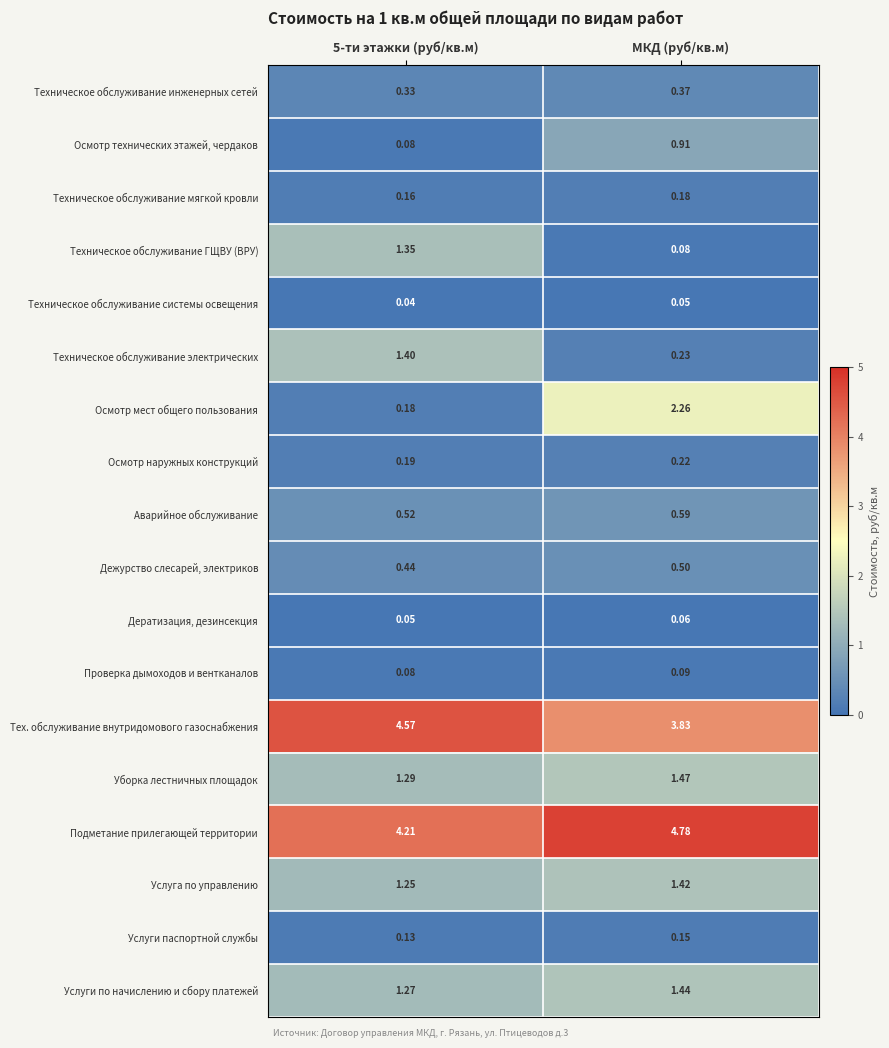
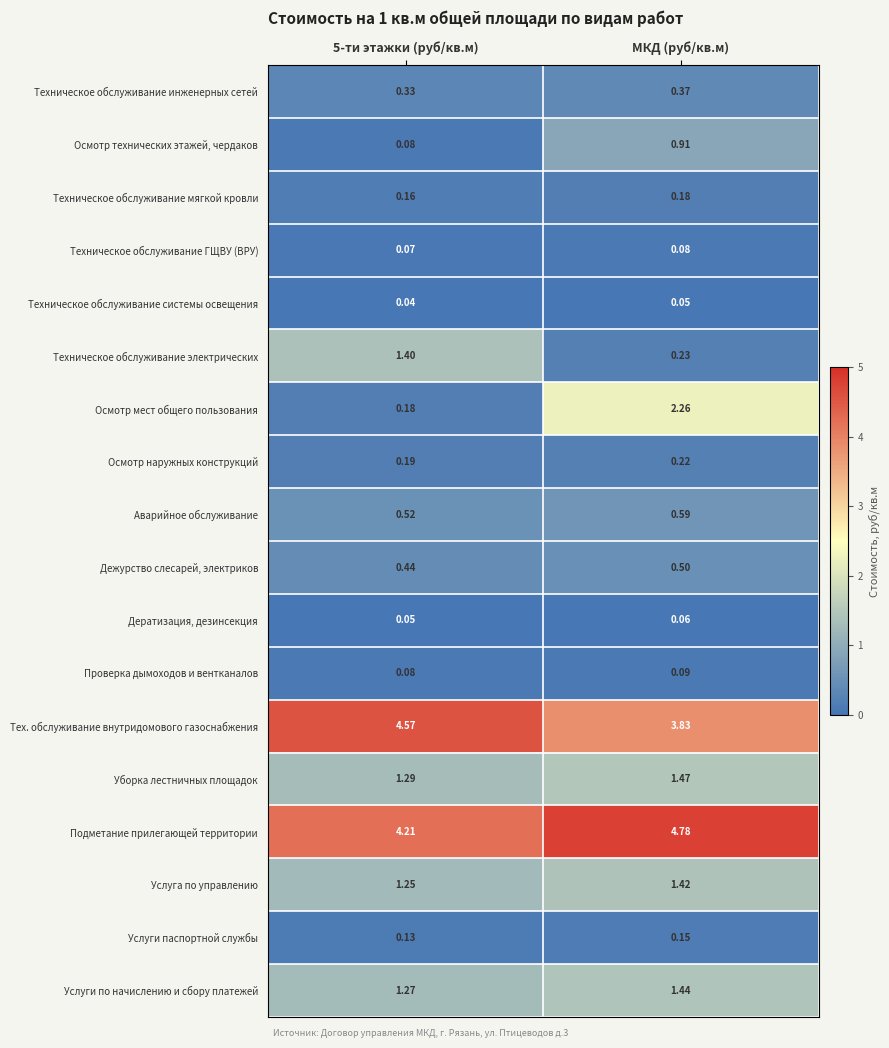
  {
    "Техническое обслуживание инженерных сетей": {
      "5-ти этажки (руб/кв.м)": 0.33,
      "МКД (руб/кв.м)": 0.37
    },
    "Осмотр технических этажей, чердаков": {
      "5-ти этажки (руб/кв.м)": 0.08,
      "МКД (руб/кв.м)": 0.91
    },
    "Техническое обслуживание мягкой кровли": {
      "5-ти этажки (руб/кв.м)": 0.16,
      "МКД (руб/кв.м)": 0.18
    },
    "Техническое обслуживание ГЩВУ (ВРУ)": {
-     "5-ти этажки (руб/кв.м)": 1.35,
+     "5-ти этажки (руб/кв.м)": 0.07,
      "МКД (руб/кв.м)": 0.08
    },
    "Техническое обслуживание системы освещения": {
      "5-ти этажки (руб/кв.м)": 0.04,
      "МКД (руб/кв.м)": 0.05
    },
    "Техническое обслуживание электрических": {
      "5-ти этажки (руб/кв.м)": 1.40,
      "МКД (руб/кв.м)": 0.23
    },
    "Осмотр мест общего пользования": {
      "5-ти этажки (руб/кв.м)": 0.18,
      "МКД (руб/кв.м)": 2.26
    },
    "Осмотр наружных конструкций": {
      "5-ти этажки (руб/кв.м)": 0.19,
      "МКД (руб/кв.м)": 0.22
    },
    "Аварийное обслуживание": {
      "5-ти этажки (руб/кв.м)": 0.52,
      "МКД (руб/кв.м)": 0.59
    },
    "Дежурство слесарей, электриков": {
      "5-ти этажки (руб/кв.м)": 0.44,
      "МКД (руб/кв.м)": 0.50
    },
    "Дератизация, дезинсекция": {
      "5-ти этажки (руб/кв.м)": 0.05,
      "МКД (руб/кв.м)": 0.06
    },
    "Проверка дымоходов и вентканалов": {
      "5-ти этажки (руб/кв.м)": 0.08,
      "МКД (руб/кв.м)": 0.09
    },
    "Тех. обслуживание внутридомового газоснабжения": {
      "5-ти этажки (руб/кв.м)": 4.57,
      "МКД (руб/кв.м)": 3.83
    },
    "Уборка лестничных площадок": {
      "5-ти этажки (руб/кв.м)": 1.29,
      "МКД (руб/кв.м)": 1.47
    },
    "Подметание прилегающей территории": {
      "5-ти этажки (руб/кв.м)": 4.21,
      "МКД (руб/кв.м)": 4.78
    },
    "Услуга по управлению": {
      "5-ти этажки (руб/кв.м)": 1.25,
      "МКД (руб/кв.м)": 1.42
    },
    "Услуги паспортной службы": {
      "5-ти этажки (руб/кв.м)": 0.13,
      "МКД (руб/кв.м)": 0.15
    },
    "Услуги по начислению и сбору платежей": {
      "5-ти этажки (руб/кв.м)": 1.27,
      "МКД (руб/кв.м)": 1.44
    }
  }
